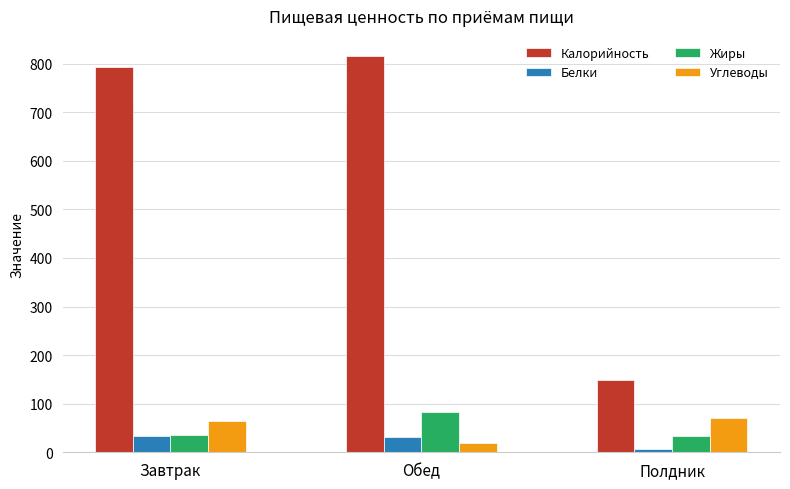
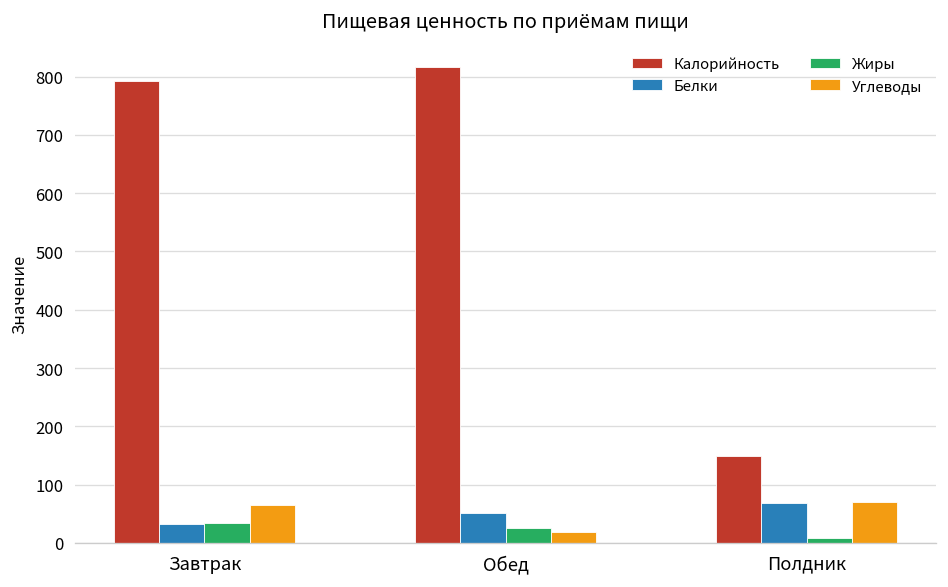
  {
    "Калорийность": {
      "Завтрак": 790,
      "Обед": 820,
      "Полдник": 150
    },
    "Белки": {
      "Завтрак": 30,
-     "Обед": 30,
-     "Полдник": 10
+     "Обед": 50,
+     "Полдник": 70
    },
    "Жиры": {
      "Завтрак": 30,
-     "Обед": 80,
-     "Полдник": 30
+     "Обед": 20,
+     "Полдник": 10
    },
    "Углеводы": {
      "Завтрак": 60,
      "Обед": 20,
      "Полдник": 70
    }
  }
